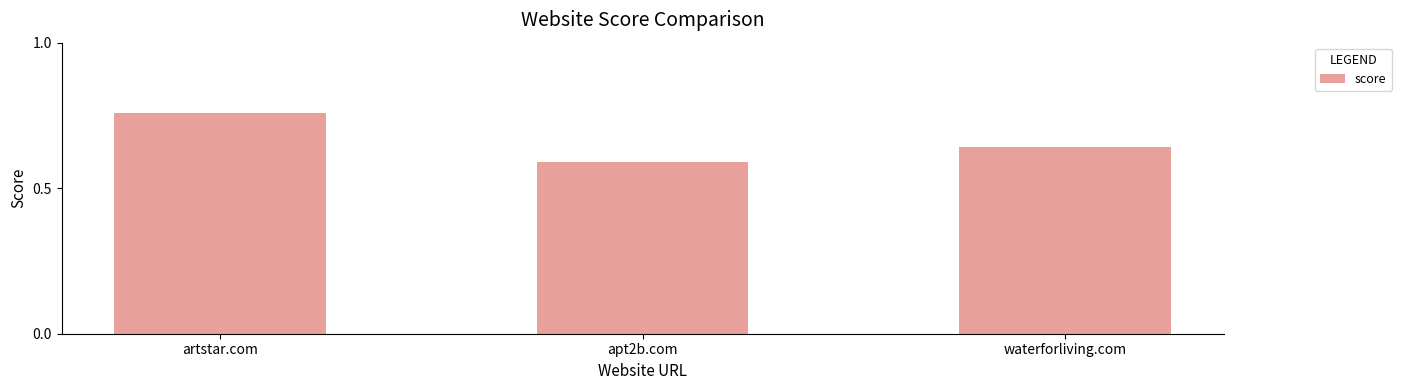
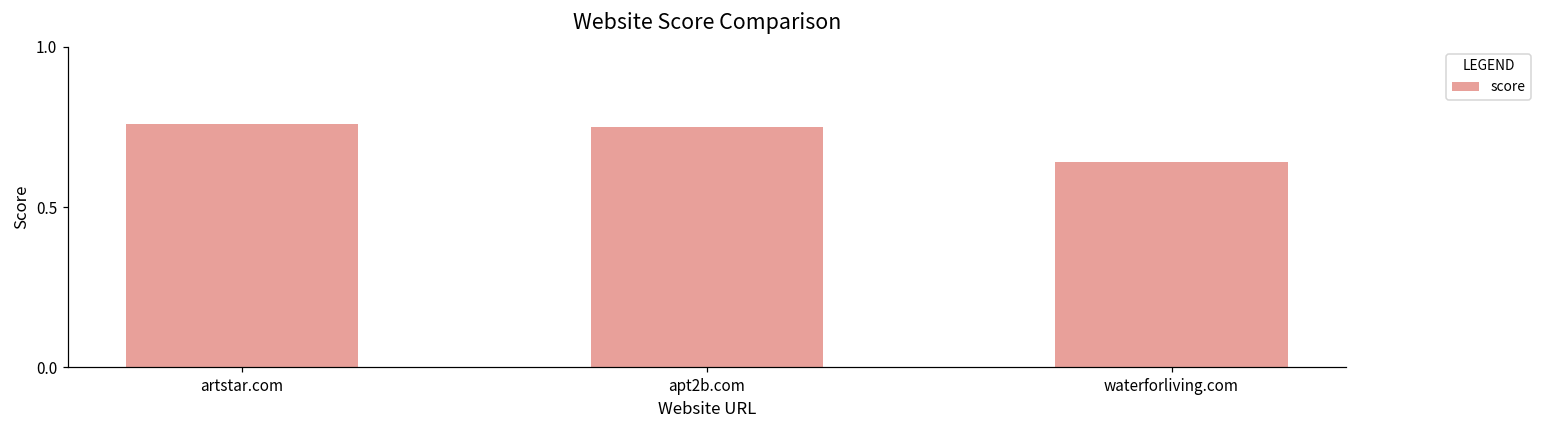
  {
    "artstar.com": 0.76,
-   "apt2b.com": 0.59,
+   "apt2b.com": 0.75,
    "waterforliving.com": 0.64
  }
